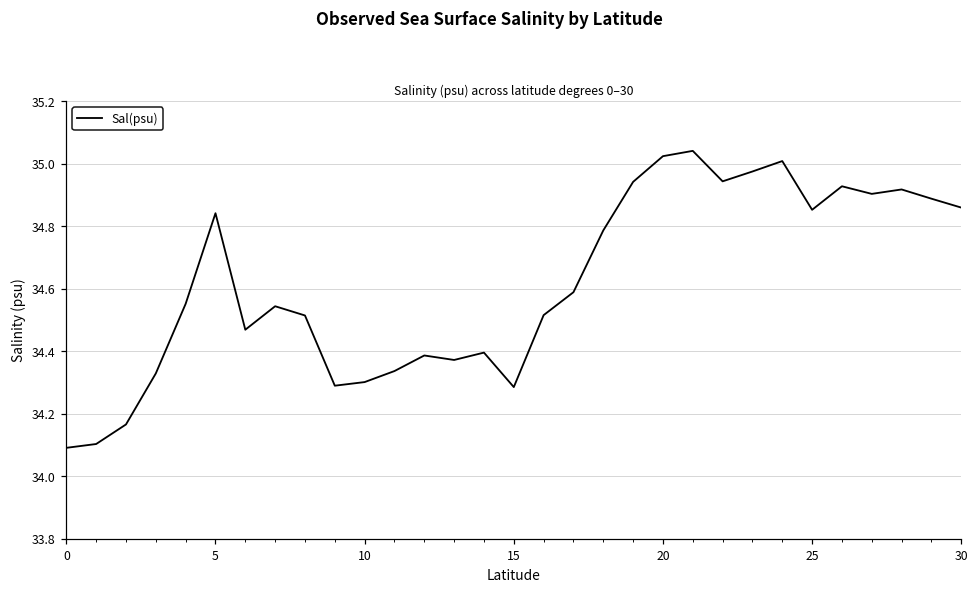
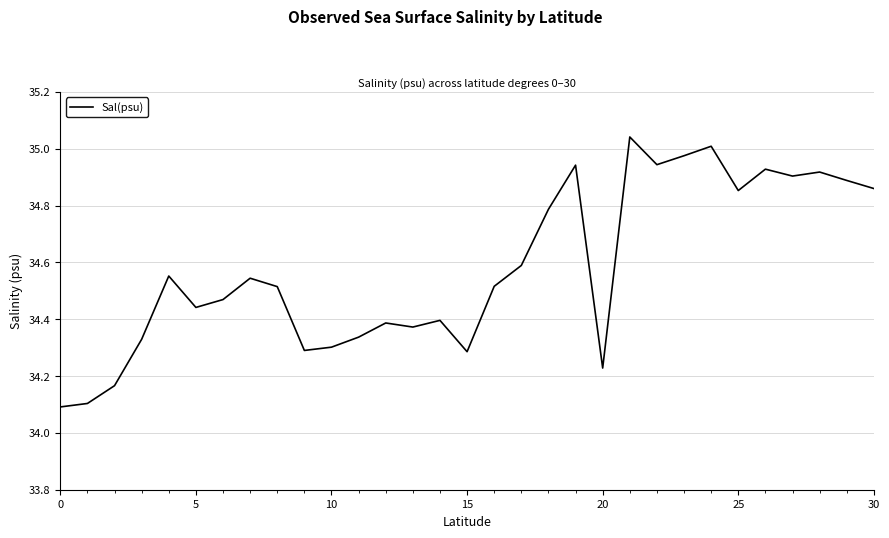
  {
    "0": 34.09,
-   "5": 34.84,
+   "5": 34.44,
    "10": 34.30,
    "15": 34.29,
-   "20": 35.02,
+   "20": 34.23,
    "25": 34.85,
    "30": 34.86
  }
